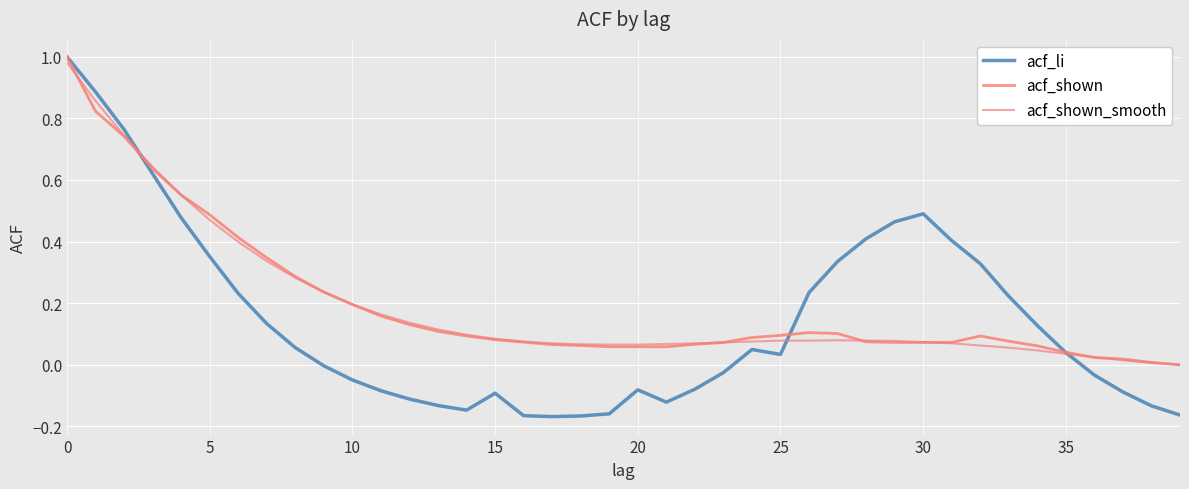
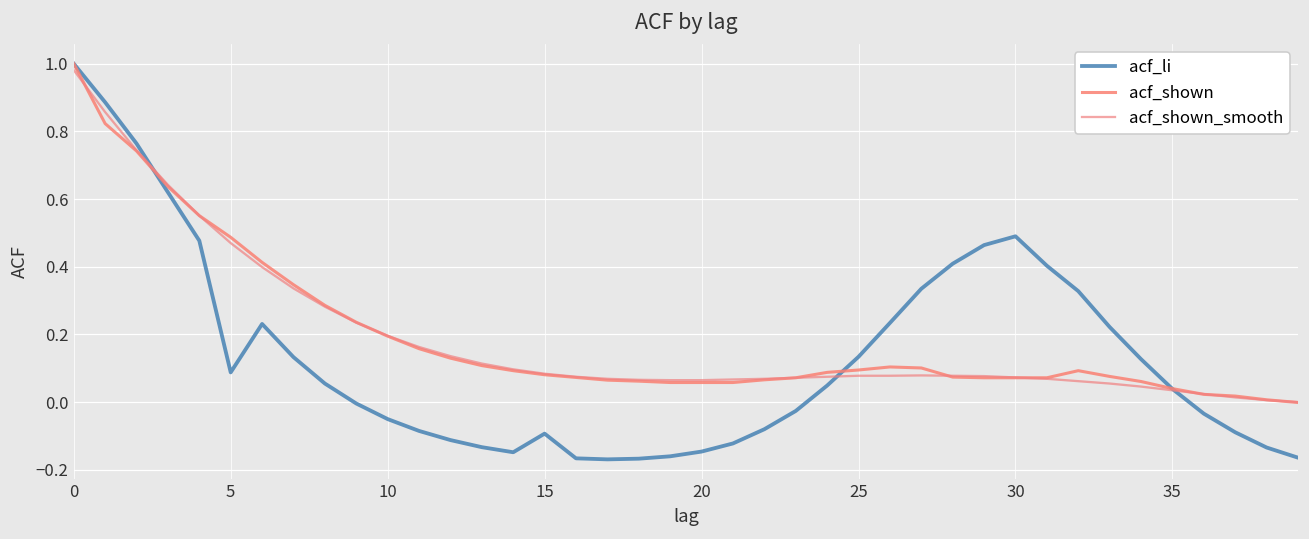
  {
    "acf_li": {
-     "5": 0.35,
+     "5": 0.09,
      "10": -0.05,
      "15": -0.09,
-     "20": -0.08,
-     "25": 0.03,
+     "20": -0.15,
+     "25": 0.13,
      "30": 0.49
    }
  }
